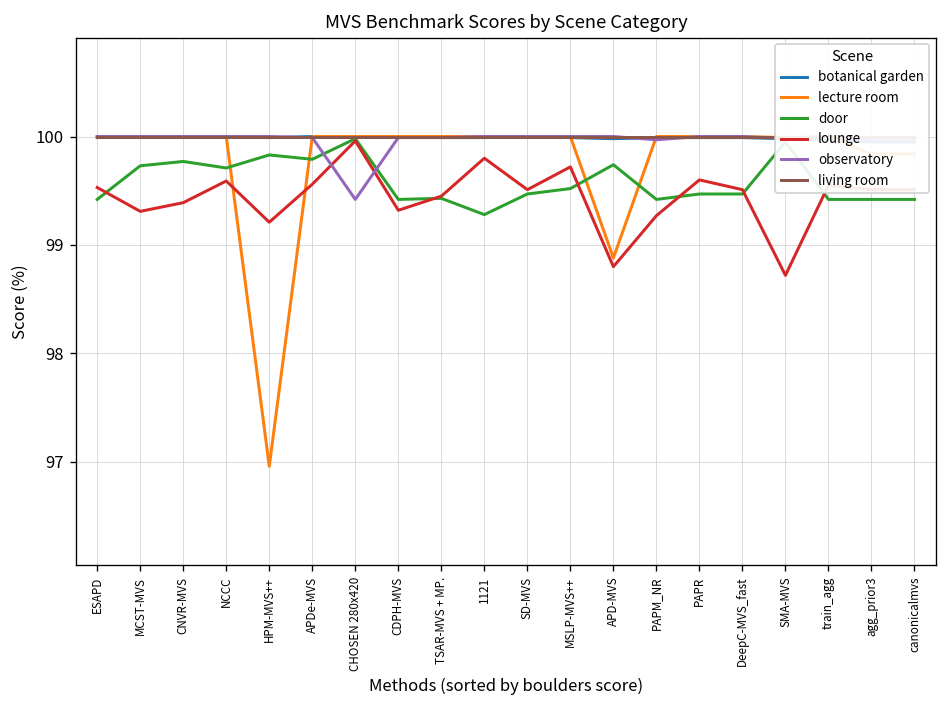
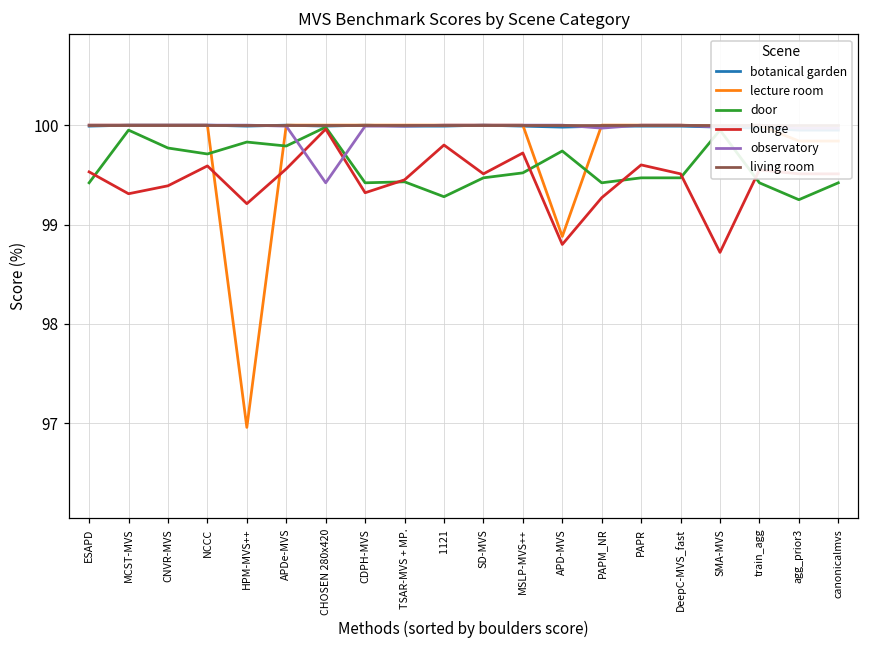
  {
    "lecture room": {
      "HPM-MVS++": 97.0,
      "APD-MVS": 98.9
    },
    "door": {
      "ESAPD": 99.4,
-     "MCST-MVS": 99.7,
+     "MCST-MVS": 100.0,
      "CNVR-MVS": 99.8,
      "NCCC": 99.7,
      "HPM-MVS++": 99.8,
      "APDe-MVS": 99.8,
      "CDPH-MVS": 99.4,
      "1121": 99.3,
      "SD-MVS": 99.5,
      "MSLP-MVS++": 99.5,
      "APD-MVS": 99.7,
      "PAPM_NR": 99.4,
      "PAPR": 99.5,
      "DeepC-MVS_fast": 99.5,
      "train_agg": 99.4,
-     "agg_prior3": 99.4,
+     "agg_prior3": 99.3,
      "canonicalmvs": 99.4
    },
    "lounge": {
      "ESAPD": 99.5,
      "MCST-MVS": 99.3,
      "CNVR-MVS": 99.4,
      "NCCC": 99.6,
      "HPM-MVS++": 99.2,
      "APDe-MVS": 99.6,
      "CDPH-MVS": 99.3,
      "1121": 99.8,
      "SD-MVS": 99.5,
      "MSLP-MVS++": 99.7,
      "APD-MVS": 98.8,
      "PAPM_NR": 99.3,
      "PAPR": 99.6,
      "DeepC-MVS_fast": 99.5,
      "SMA-MVS": 98.7,
      "train_agg": 99.6,
      "agg_prior3": 99.5,
      "canonicalmvs": 99.5
    },
    "observatory": {
      "CHOSEN 280x420": 99.4
    }
  }
